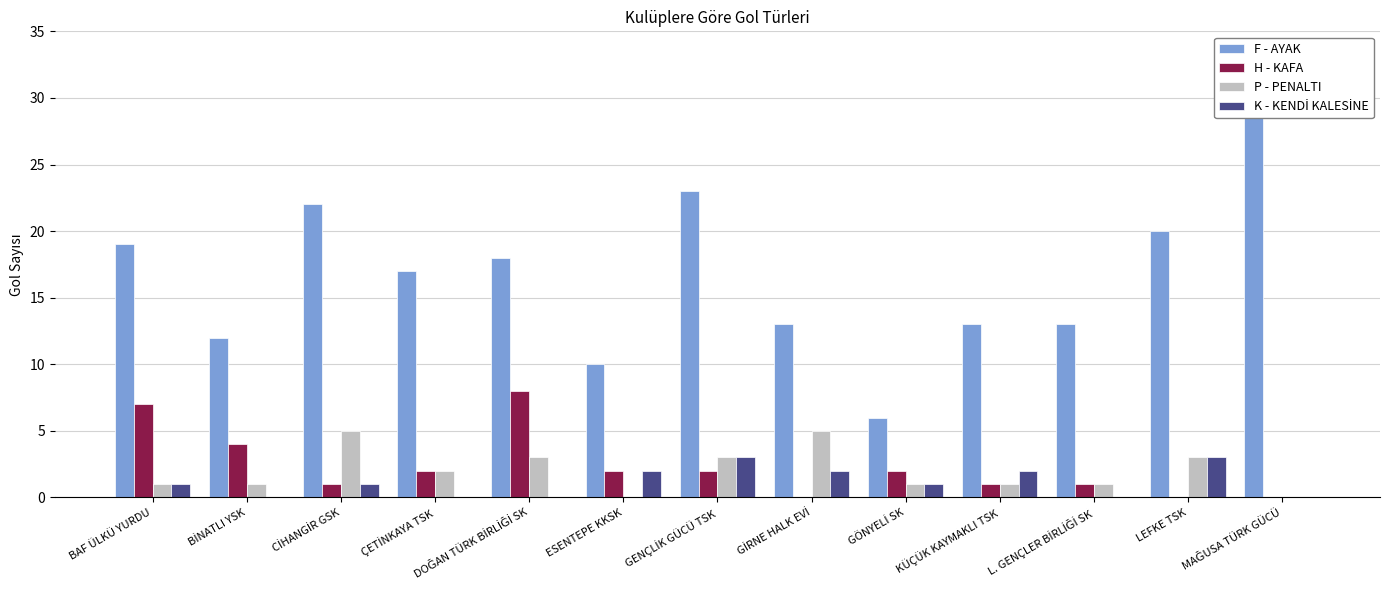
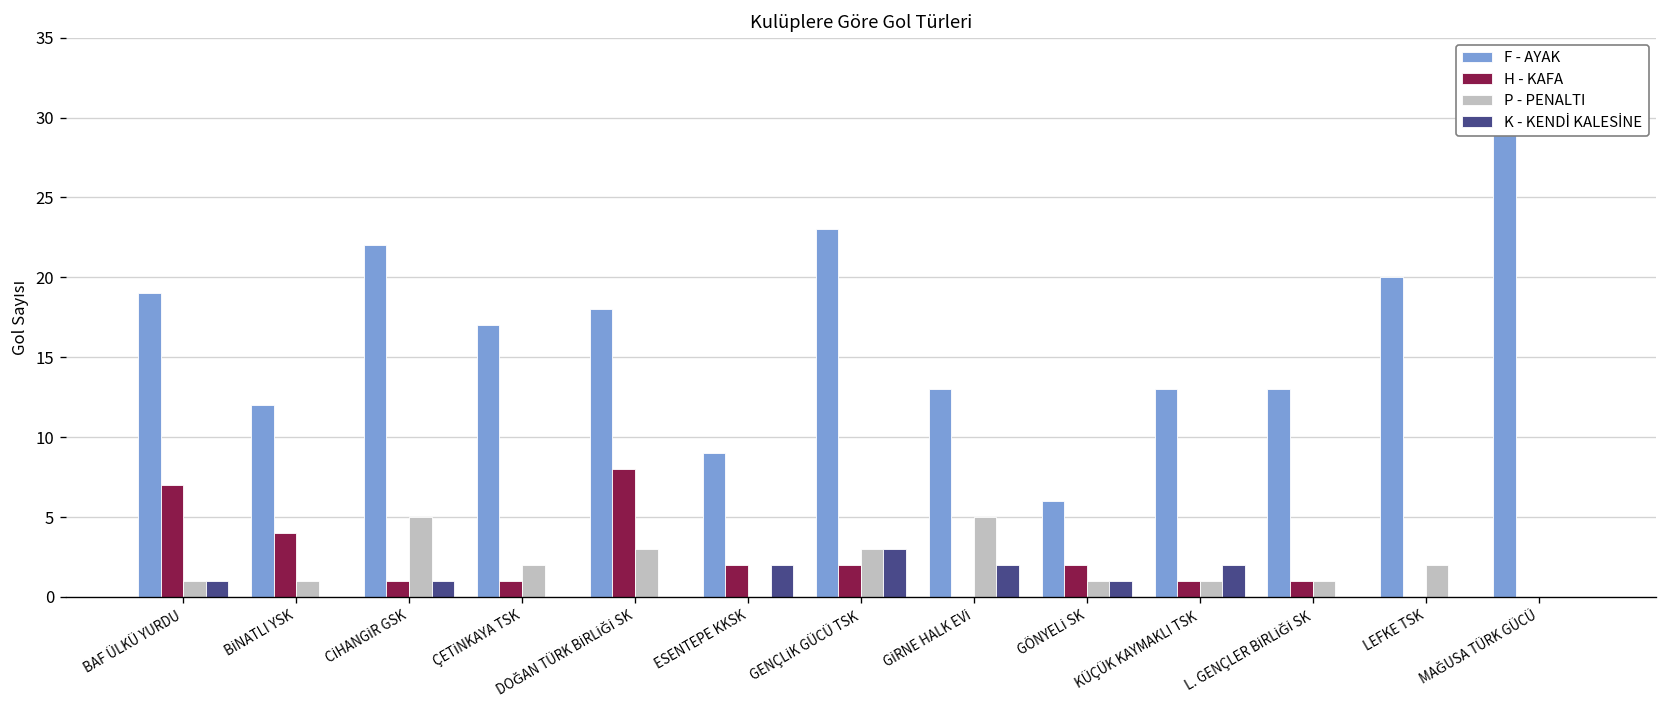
  {
    "F - AYAK": {
      "BAF ÜLKÜ YURDU": 19,
      "BİNATLI YSK": 12,
      "CİHANGİR GSK": 22,
      "ÇETİNKAYA TSK": 17,
      "DOĞAN TÜRK BİRLİĞİ SK": 18,
-     "ESENTEPE KKSK": 10,
+     "ESENTEPE KKSK": 9,
      "GENÇLİK GÜCÜ TSK": 23,
      "GİRNE HALK EVİ": 13,
      "GÖNYELİ SK": 6,
      "KÜÇÜK KAYMAKLI TSK": 13,
      "L. GENÇLER BİRLİĞİ SK": 13,
      "LEFKE TSK": 20
    },
    "H - KAFA": {
      "BAF ÜLKÜ YURDU": 7,
      "BİNATLI YSK": 4,
      "CİHANGİR GSK": 1,
-     "ÇETİNKAYA TSK": 2,
+     "ÇETİNKAYA TSK": 1,
      "DOĞAN TÜRK BİRLİĞİ SK": 8,
      "ESENTEPE KKSK": 2,
      "GENÇLİK GÜCÜ TSK": 2,
      "GİRNE HALK EVİ": 0,
      "GÖNYELİ SK": 2,
      "KÜÇÜK KAYMAKLI TSK": 1,
      "L. GENÇLER BİRLİĞİ SK": 1,
      "LEFKE TSK": 0,
      "MAĞUSA TÜRK GÜCÜ": 0
    },
    "P - PENALTI": {
      "BAF ÜLKÜ YURDU": 1,
      "BİNATLI YSK": 1,
      "CİHANGİR GSK": 5,
      "ÇETİNKAYA TSK": 2,
      "DOĞAN TÜRK BİRLİĞİ SK": 3,
      "ESENTEPE KKSK": 0,
      "GENÇLİK GÜCÜ TSK": 3,
      "GİRNE HALK EVİ": 5,
      "GÖNYELİ SK": 1,
      "KÜÇÜK KAYMAKLI TSK": 1,
      "L. GENÇLER BİRLİĞİ SK": 1,
-     "LEFKE TSK": 3,
+     "LEFKE TSK": 2,
      "MAĞUSA TÜRK GÜCÜ": 0
    },
    "K - KENDİ KALESİNE": {
      "BAF ÜLKÜ YURDU": 1,
      "BİNATLI YSK": 0,
      "CİHANGİR GSK": 1,
      "ÇETİNKAYA TSK": 0,
      "DOĞAN TÜRK BİRLİĞİ SK": 0,
      "ESENTEPE KKSK": 2,
      "GENÇLİK GÜCÜ TSK": 3,
      "GİRNE HALK EVİ": 2,
      "GÖNYELİ SK": 1,
      "KÜÇÜK KAYMAKLI TSK": 2,
      "L. GENÇLER BİRLİĞİ SK": 0,
-     "LEFKE TSK": 3,
+     "LEFKE TSK": 0,
      "MAĞUSA TÜRK GÜCÜ": 0
    }
  }
